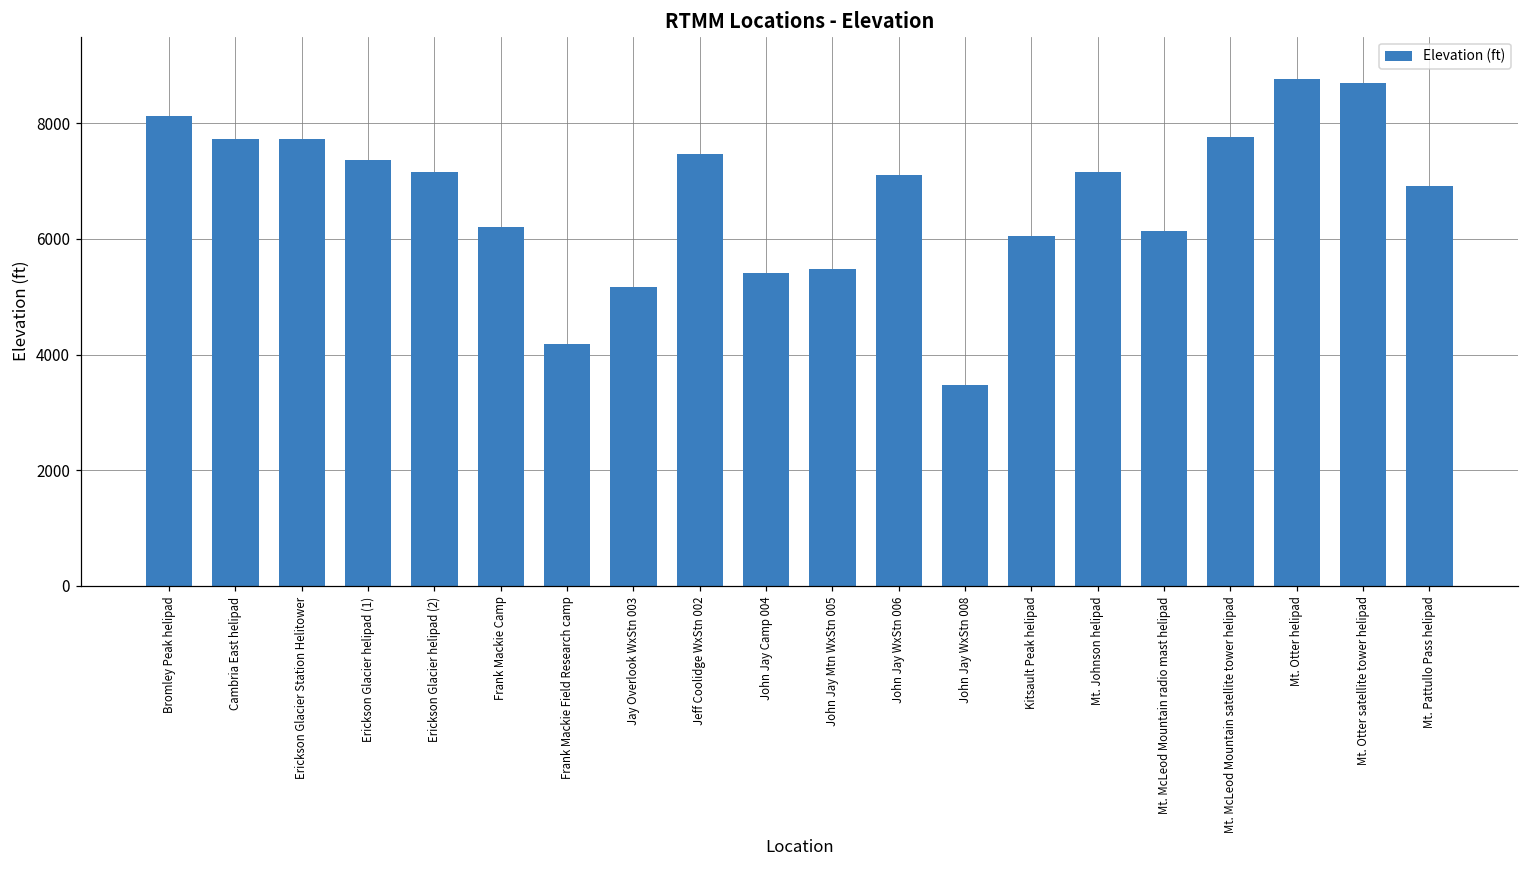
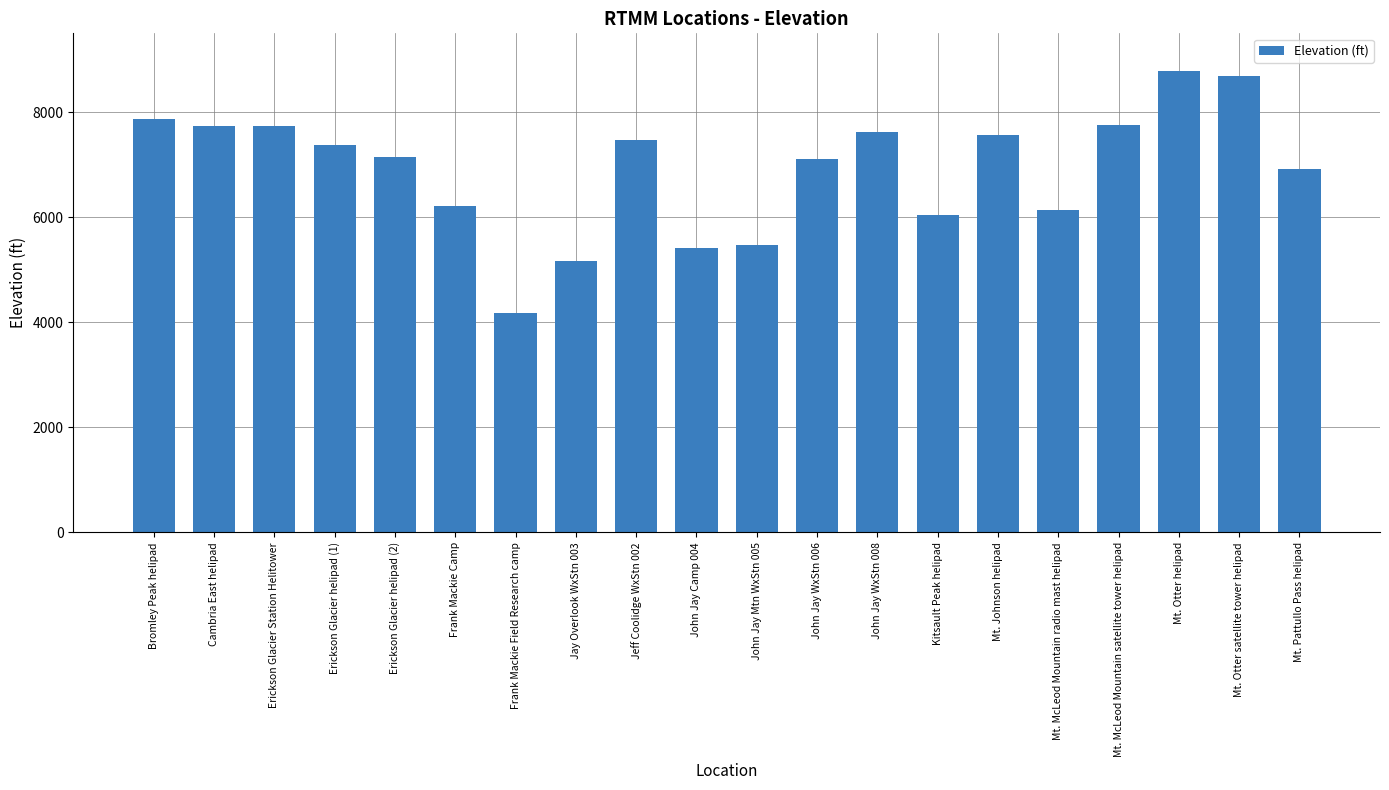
  {
-   "Bromley Peak helipad": 8100,
+   "Bromley Peak helipad": 7900,
    "Cambria East helipad": 7700,
    "Erickson Glacier Station Helitower": 7700,
    "Erickson Glacier helipad (1)": 7400,
    "Erickson Glacier helipad (2)": 7200,
    "Frank Mackie Camp": 6200,
    "Frank Mackie Field Research camp": 4200,
    "Jay Overlook WxStn 003": 5200,
    "Jeff Coolidge WxStn 002": 7500,
    "John Jay Camp 004": 5400,
    "John Jay Mtn WxStn 005": 5500,
    "John Jay WxStn 006": 7100,
-   "John Jay WxStn 008": 3500,
+   "John Jay WxStn 008": 7600,
    "Kitsault Peak helipad": 6100,
-   "Mt. Johnson helipad": 7200,
+   "Mt. Johnson helipad": 7600,
    "Mt. McLeod Mountain radio mast helipad": 6100,
    "Mt. McLeod Mountain satellite tower helipad": 7800,
    "Mt. Otter helipad": 8800,
    "Mt. Otter satellite tower helipad": 8700,
    "Mt. Pattullo Pass helipad": 6900
  }
